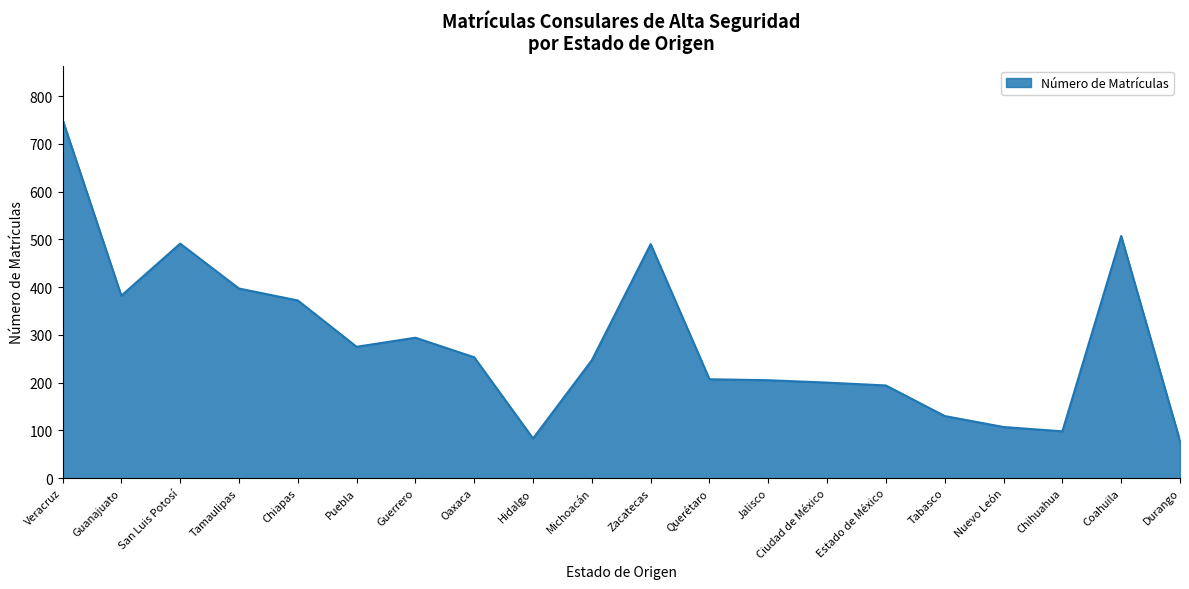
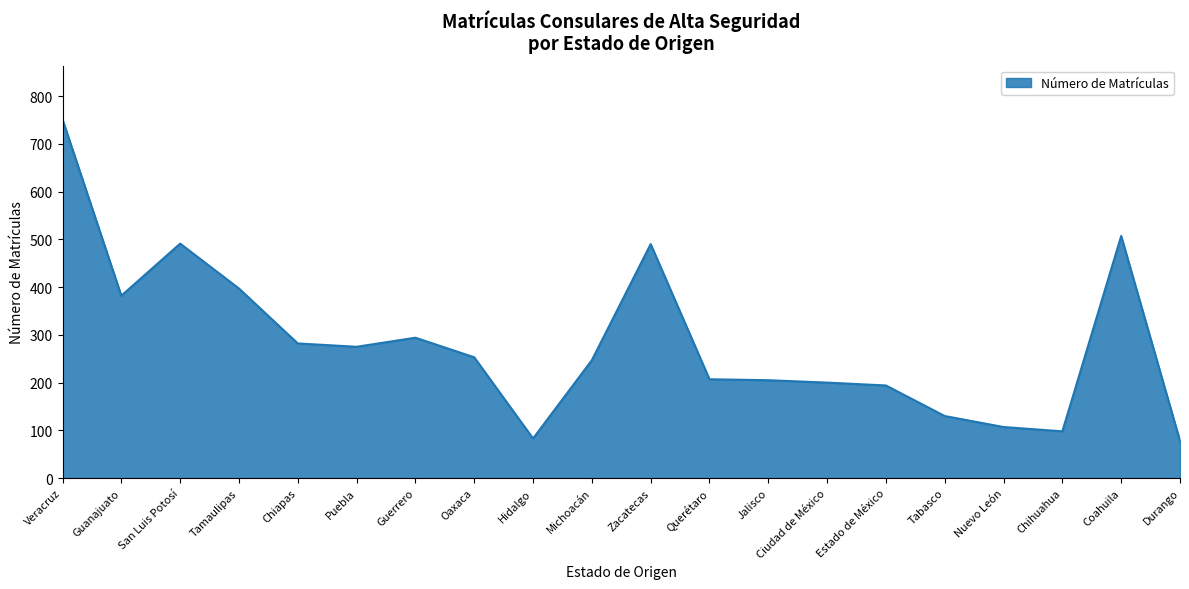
  {
    "Veracruz": 750,
    "Guanajuato": 380,
    "San Luis Potosí": 490,
    "Tamaulipas": 400,
-   "Chiapas": 370,
+   "Chiapas": 280,
    "Puebla": 280,
    "Guerrero": 290,
    "Oaxaca": 250,
    "Hidalgo": 80,
    "Michoacán": 250,
    "Zacatecas": 490,
    "Querétaro": 210,
    "Jalisco": 210,
    "Ciudad de México": 200,
    "Estado de México": 190,
    "Tabasco": 130,
    "Nuevo León": 110,
    "Chihuahua": 100,
    "Coahuila": 510,
    "Durango": 80
  }
